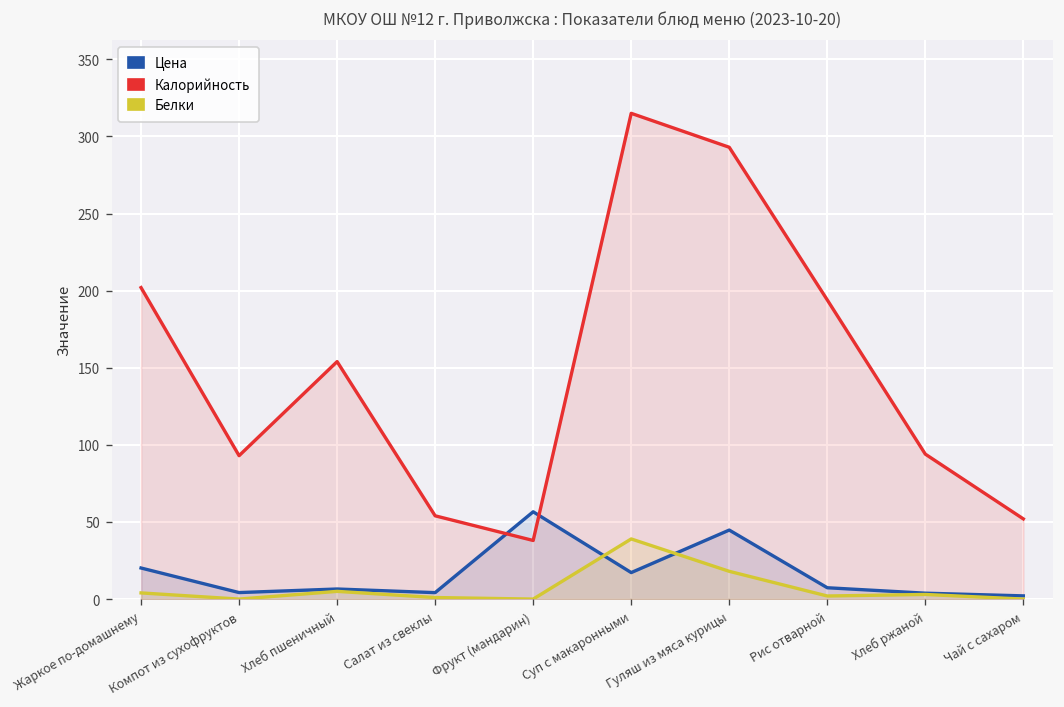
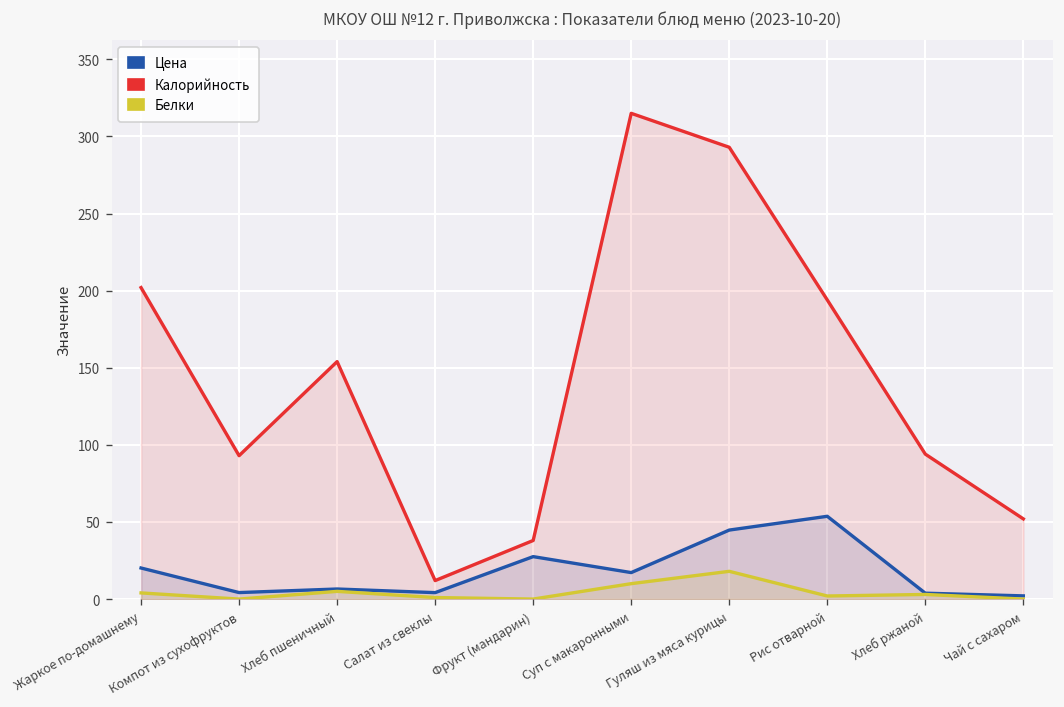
  {
    "Цена": {
      "Жаркое по-домашнему": 20,
      "Компот из сухофруктов": 4,
      "Салат из свеклы": 4,
-     "Фрукт (мандарин)": 57,
+     "Фрукт (мандарин)": 28,
      "Суп с макаронными": 17,
      "Гуляш из мяса курицы": 45,
-     "Рис отварной": 7,
+     "Рис отварной": 54,
      "Чай с сахаром": 2
    },
    "Калорийность": {
      "Жаркое по-домашнему": 202,
      "Компот из сухофруктов": 93,
      "Хлеб пшеничный": 154,
-     "Салат из свеклы": 54,
+     "Салат из свеклы": 12,
      "Фрукт (мандарин)": 38,
      "Суп с макаронными": 315,
      "Гуляш из мяса курицы": 293,
      "Рис отварной": 194,
      "Хлеб ржаной": 94,
      "Чай с сахаром": 52
    },
    "Белки": {
      "Жаркое по-домашнему": 4,
      "Компот из сухофруктов": 0,
      "Салат из свеклы": 1,
      "Фрукт (мандарин)": 0,
-     "Суп с макаронными": 39,
+     "Суп с макаронными": 10,
      "Гуляш из мяса курицы": 18,
      "Рис отварной": 2,
      "Чай с сахаром": 0
    }
  }
